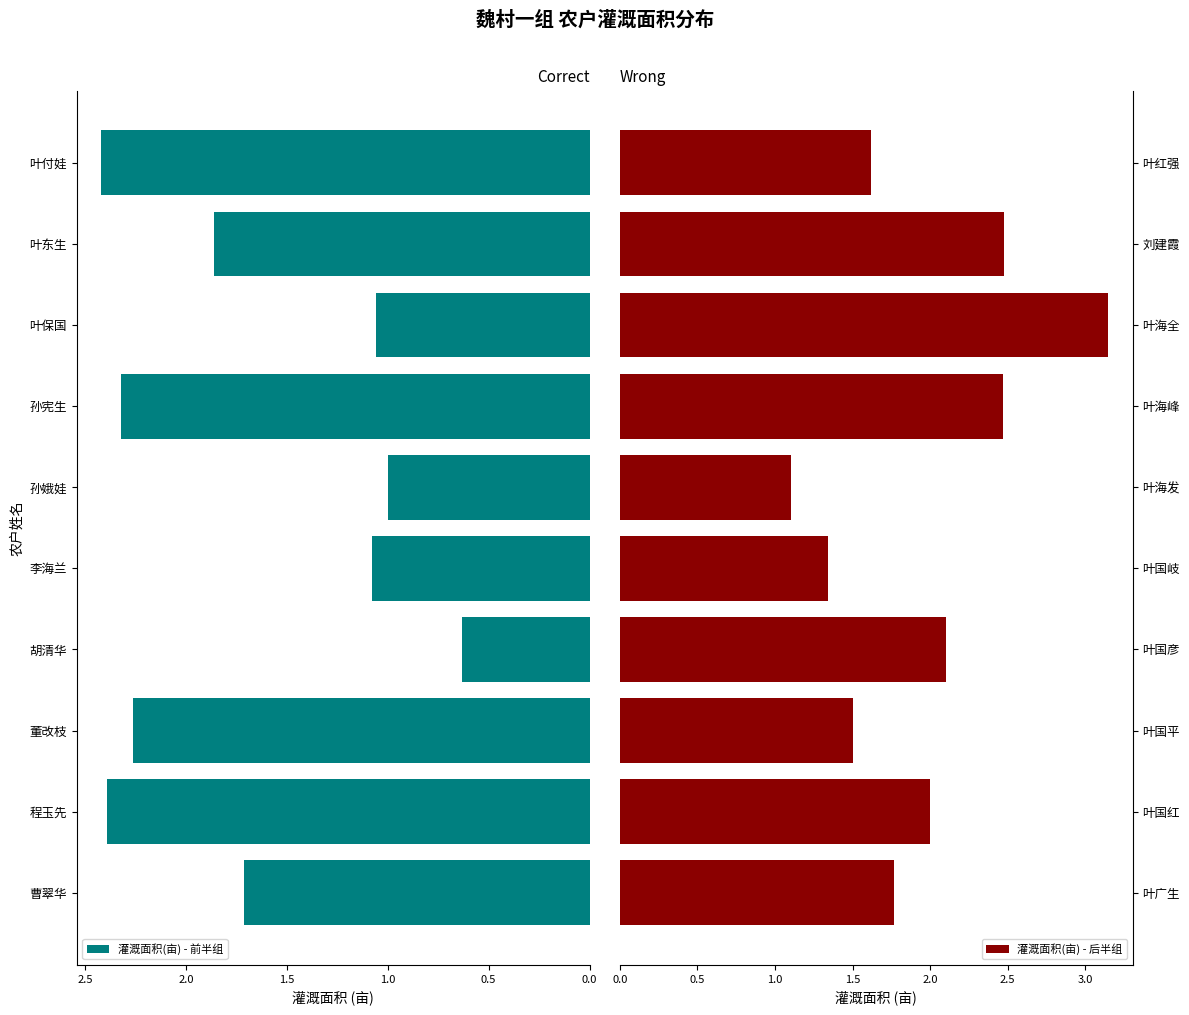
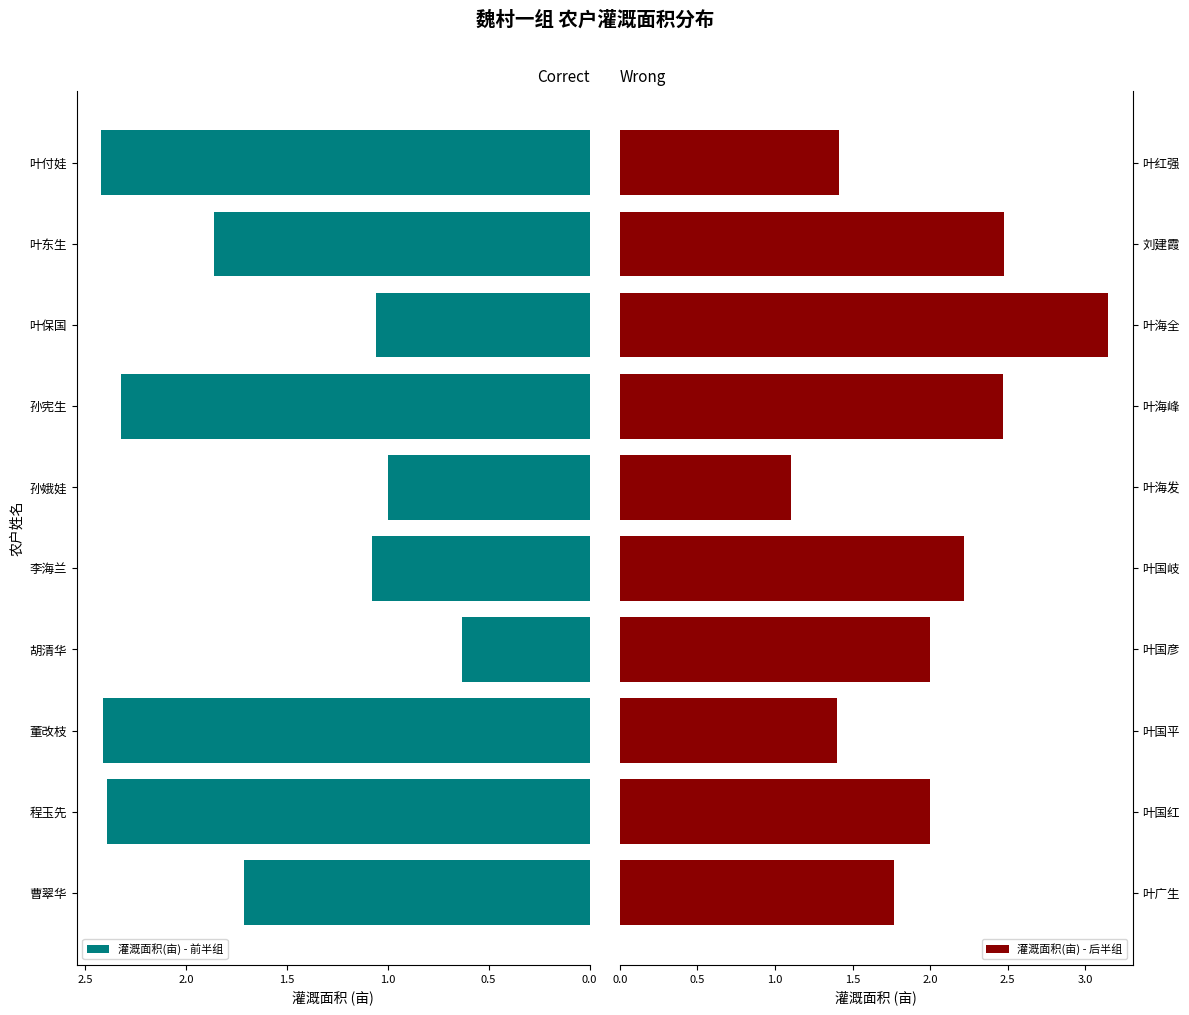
  {
    "Correct": {
      "叶付娃": 2.42,
      "叶东生": 1.86,
      "叶保国": 1.06,
      "孙宪生": 2.32,
      "孙娥娃": 1.00,
      "李海兰": 1.08,
      "胡清华": 0.63,
-     "董改枝": 2.26,
+     "董改枝": 2.41,
      "程玉先": 2.39,
      "曹翠华": 1.71
    },
    "Wrong": {
-     "叶红强": 1.62,
+     "叶红强": 1.41,
      "刘建霞": 2.48,
      "叶海全": 3.15,
      "叶海峰": 2.47,
      "叶海发": 1.10,
-     "叶国岐": 1.34,
-     "叶国彦": 2.1,
-     "叶国平": 1.5,
+     "叶国岐": 2.22,
+     "叶国彦": 2.0,
+     "叶国平": 1.4,
      "叶国红": 2.00,
      "叶广生": 1.77
    }
  }
